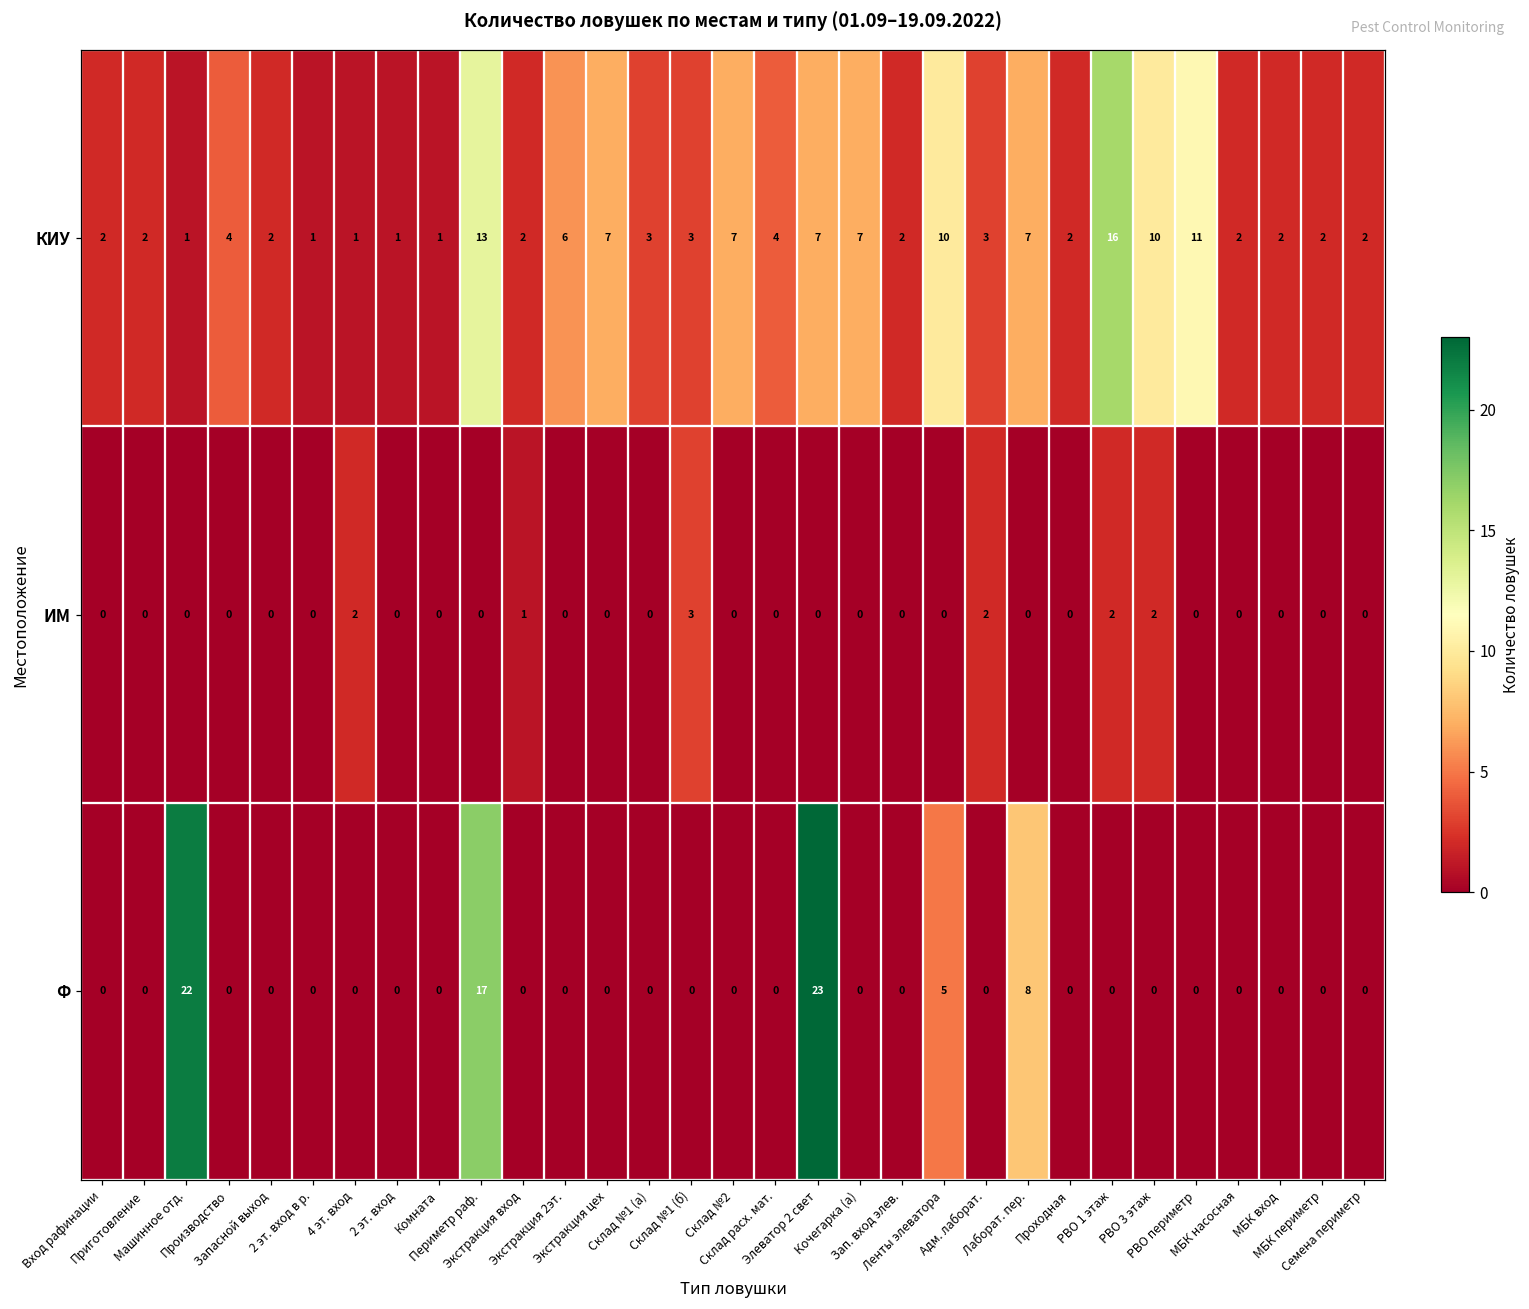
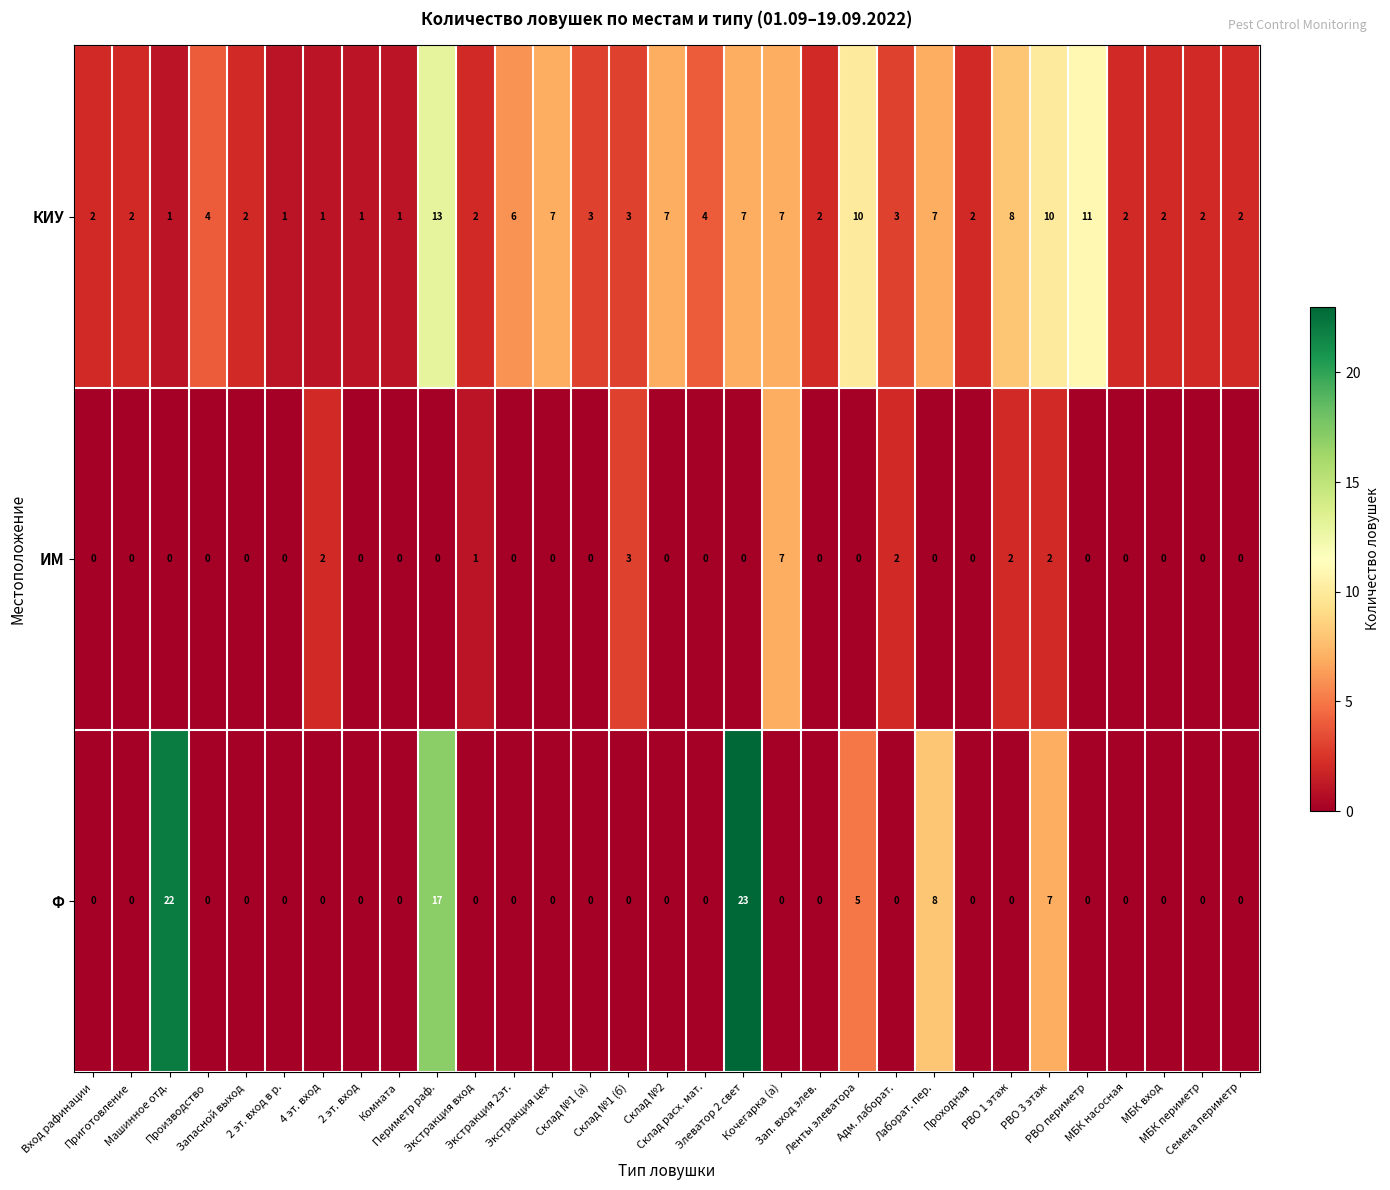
  {
    "КИУ": {
      "Вход рафинации": 2,
      "Приготовление": 2,
      "Машинное отд.": 1,
      "Производство": 4,
      "Запасной выход": 2,
      "2 эт. вход в р.": 1,
      "4 эт. вход": 1,
      "2 эт. вход": 1,
      "Комната": 1,
      "Периметр раф.": 13,
      "Экстракция вход": 2,
      "Экстракция 2эт.": 6,
      "Экстракция цех": 7,
      "Склад №1 (a)": 3,
      "Склад №1 (б)": 3,
      "Склад №2": 7,
      "Склад расх. мат.": 4,
      "Элеватор 2 свет": 7,
      "Кочегарка (a)": 7,
      "Зап. вход элев.": 2,
      "Ленты элеватора": 10,
      "Адм. лаборат.": 3,
      "Лаборат. пер.": 7,
      "Проходная": 2,
-     "РВО 1 этаж": 16,
+     "РВО 1 этаж": 8,
      "РВО 3 этаж": 10,
      "РВО периметр": 11,
      "МБК насосная": 2,
      "МБК вход": 2,
      "МБК периметр": 2,
      "Семена периметр": 2
    },
    "ИМ": {
      "Вход рафинации": 0,
      "Приготовление": 0,
      "Машинное отд.": 0,
      "Производство": 0,
      "Запасной выход": 0,
      "2 эт. вход в р.": 0,
      "4 эт. вход": 2,
      "2 эт. вход": 0,
      "Комната": 0,
      "Периметр раф.": 0,
      "Экстракция вход": 1,
      "Экстракция 2эт.": 0,
      "Экстракция цех": 0,
      "Склад №1 (a)": 0,
      "Склад №1 (б)": 3,
      "Склад №2": 0,
      "Склад расх. мат.": 0,
      "Элеватор 2 свет": 0,
-     "Кочегарка (a)": 0,
+     "Кочегарка (a)": 7,
      "Зап. вход элев.": 0,
      "Ленты элеватора": 0,
      "Адм. лаборат.": 2,
      "Лаборат. пер.": 0,
      "Проходная": 0,
      "РВО 1 этаж": 2,
      "РВО 3 этаж": 2,
      "РВО периметр": 0,
      "МБК насосная": 0,
      "МБК вход": 0,
      "МБК периметр": 0,
      "Семена периметр": 0
    },
    "Ф": {
      "Вход рафинации": 0,
      "Приготовление": 0,
      "Машинное отд.": 22,
      "Производство": 0,
      "Запасной выход": 0,
      "2 эт. вход в р.": 0,
      "4 эт. вход": 0,
      "2 эт. вход": 0,
      "Комната": 0,
      "Периметр раф.": 17,
      "Экстракция вход": 0,
      "Экстракция 2эт.": 0,
      "Экстракция цех": 0,
      "Склад №1 (a)": 0,
      "Склад №1 (б)": 0,
      "Склад №2": 0,
      "Склад расх. мат.": 0,
      "Элеватор 2 свет": 23,
      "Кочегарка (a)": 0,
      "Зап. вход элев.": 0,
      "Ленты элеватора": 5,
      "Адм. лаборат.": 0,
      "Лаборат. пер.": 8,
      "Проходная": 0,
      "РВО 1 этаж": 0,
-     "РВО 3 этаж": 0,
+     "РВО 3 этаж": 7,
      "РВО периметр": 0,
      "МБК насосная": 0,
      "МБК вход": 0,
      "МБК периметр": 0,
      "Семена периметр": 0
    }
  }
